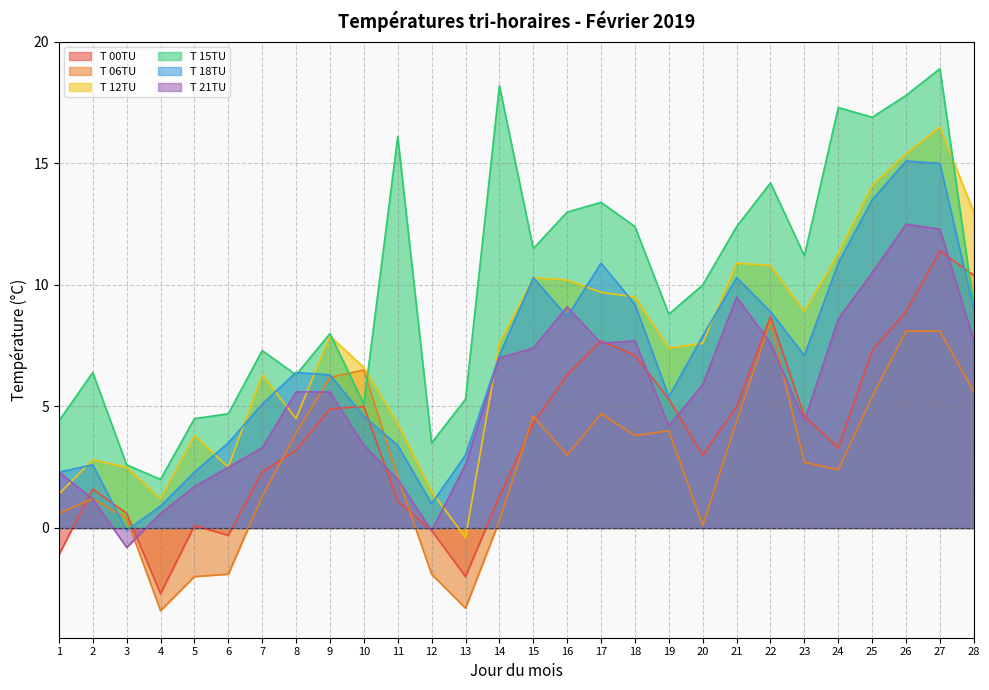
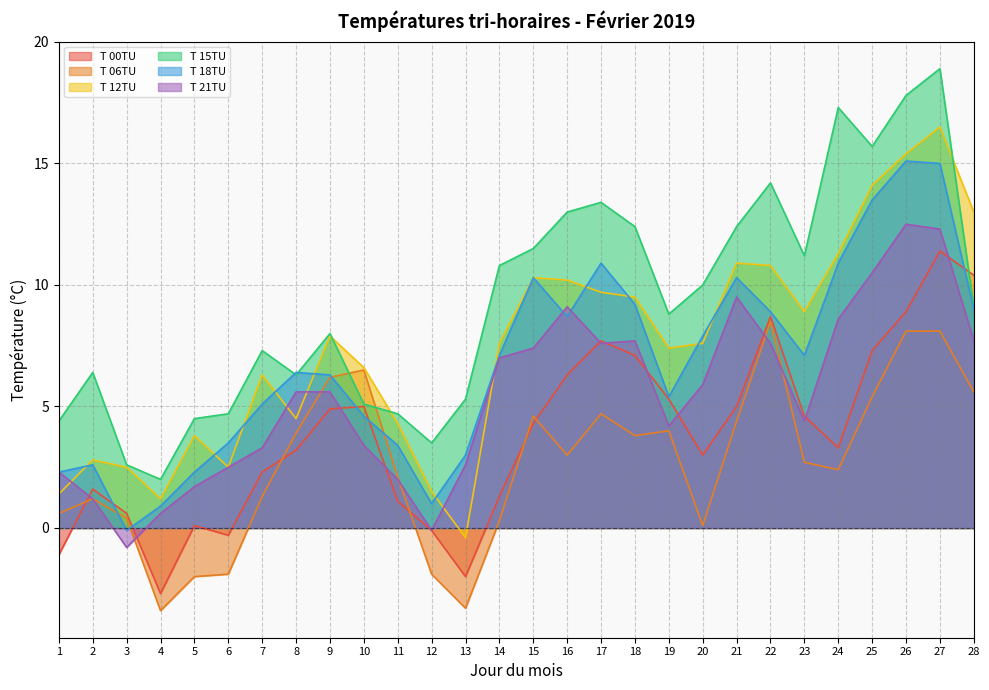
  {
    "T 15TU": {
      "1": 4.4,
      "2": 6.4,
      "4": 2.0,
      "5": 4.5,
      "6": 4.7,
      "7": 7.3,
-     "11": 16.1,
+     "11": 4.7,
      "12": 3.5,
      "13": 5.3,
-     "14": 18.2,
+     "14": 10.8,
      "15": 11.5,
      "16": 13.0,
      "17": 13.4,
      "18": 12.4,
      "19": 8.8,
      "20": 10.0,
      "21": 12.4,
      "22": 14.2,
      "23": 11.2,
      "24": 17.3,
-     "25": 16.9,
+     "25": 15.7,
      "26": 17.8,
      "27": 18.9
    }
  }
